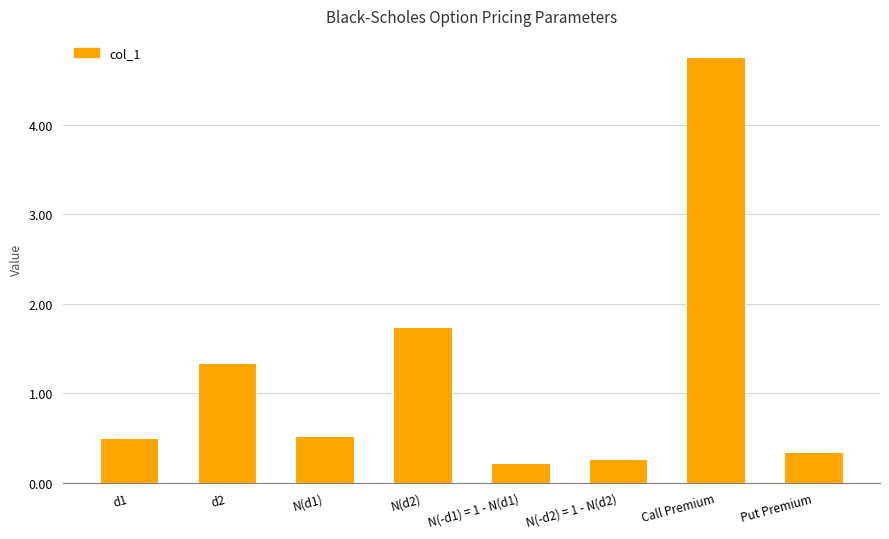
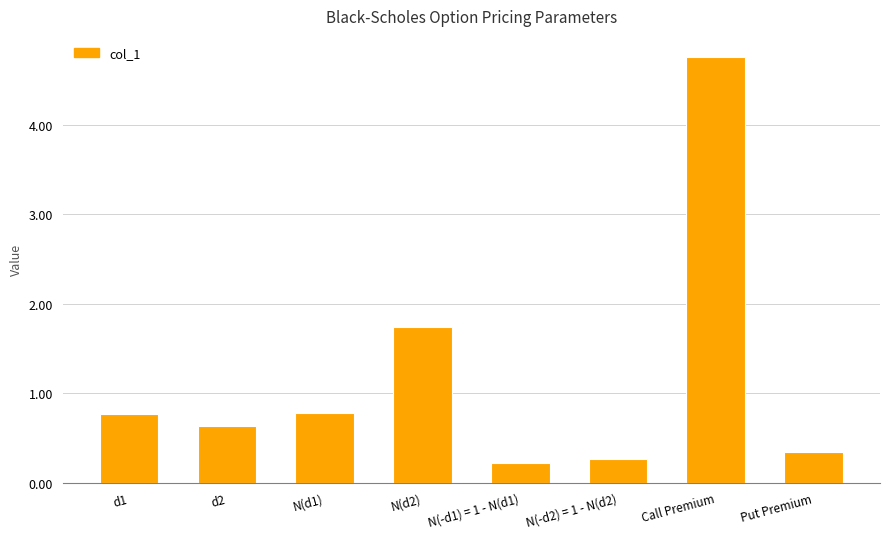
  {
-   "d1": 0.5,
-   "d2": 1.3,
-   "N(d1)": 0.5,
+   "d1": 0.8,
+   "d2": 0.6,
+   "N(d1)": 0.8,
    "N(d2)": 1.7,
    "N(-d1) = 1 - N(d1)": 0.2,
    "N(-d2) = 1 - N(d2)": 0.3,
    "Call Premium": 4.8,
    "Put Premium": 0.3
  }
